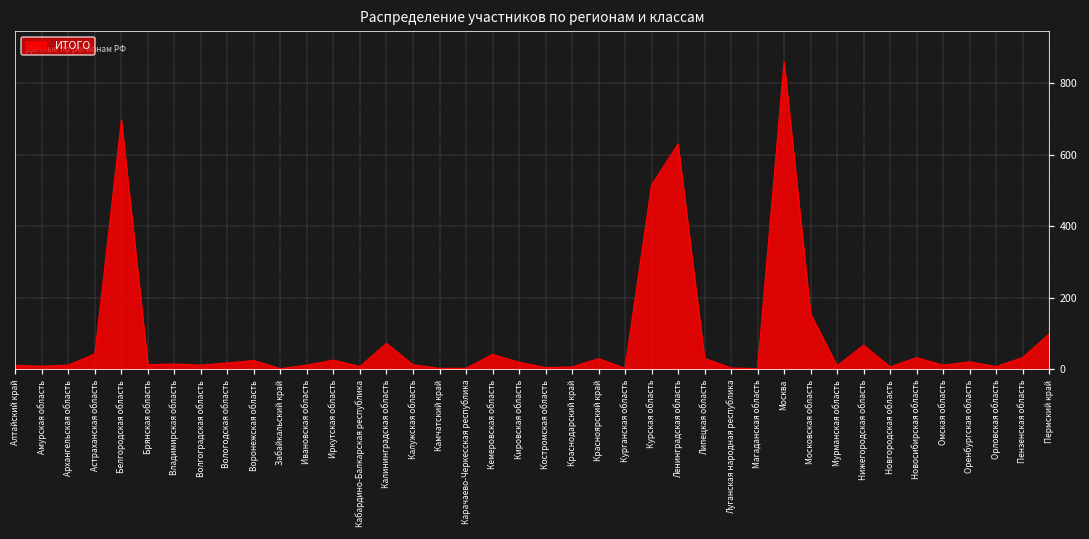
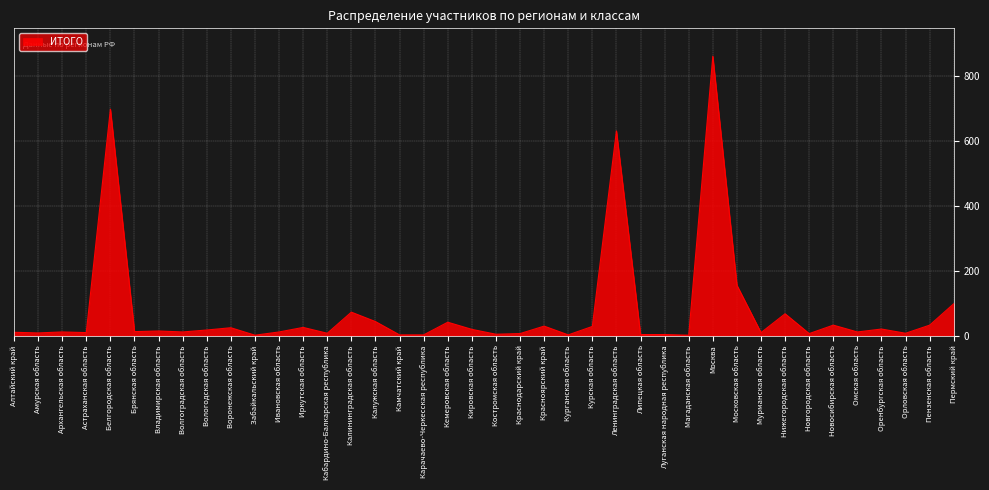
  {
    "Алтайский край": 10,
    "Амурская область": 10,
    "Архангельская область": 10,
-   "Астраханская область": 40,
+   "Астраханская область": 10,
    "Белгородская область": 700,
    "Брянская область": 10,
    "Владимирская область": 10,
    "Волгоградская область": 10,
    "Вологодская область": 20,
    "Воронежская область": 20,
    "Забайкальский край": 0,
    "Ивановская область": 10,
    "Иркутская область": 30,
    "Кабардино-Балкарская республика": 10,
    "Калининградская область": 70,
-   "Калужская область": 10,
+   "Калужская область": 40,
    "Камчатский край": 0,
    "Карачаево-Черкесская республика": 0,
    "Кемеровская область": 40,
    "Кировская область": 20,
    "Костромская область": 0,
    "Краснодарский край": 10,
    "Красноярский край": 30,
    "Курганская область": 0,
-   "Курская область": 520,
+   "Курская область": 30,
    "Ленинградская область": 630,
-   "Липецкая область": 30,
+   "Липецкая область": 0,
    "Луганская народная республика": 0,
    "Магаданская область": 0,
    "Москва": 860,
    "Московская область": 160,
    "Мурманская область": 10,
    "Нижегородская область": 70,
    "Новгородская область": 10,
    "Новосибирская область": 30,
    "Омская область": 10,
    "Оренбургская область": 20,
    "Орловская область": 10,
    "Пензенская область": 30,
    "Пермский край": 100
  }
